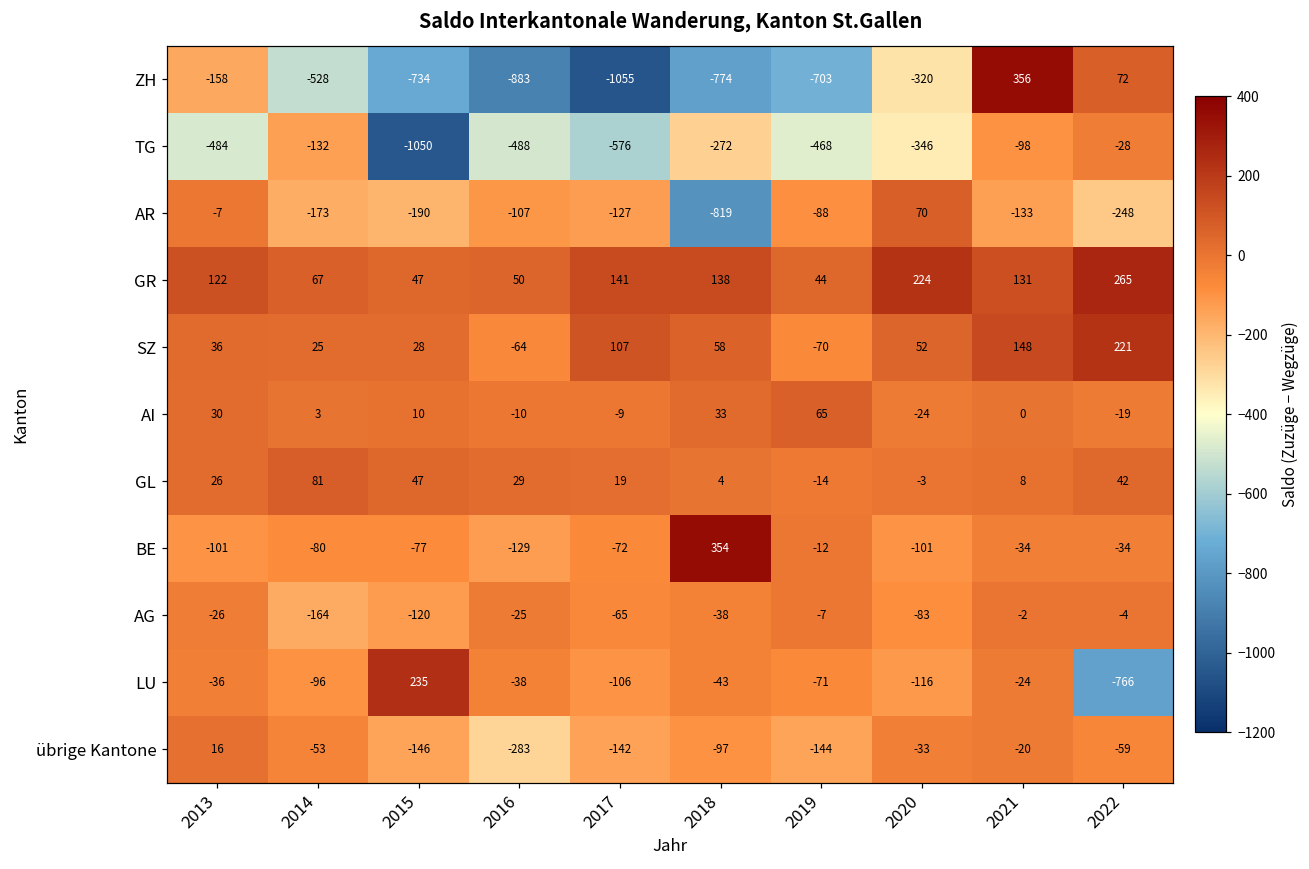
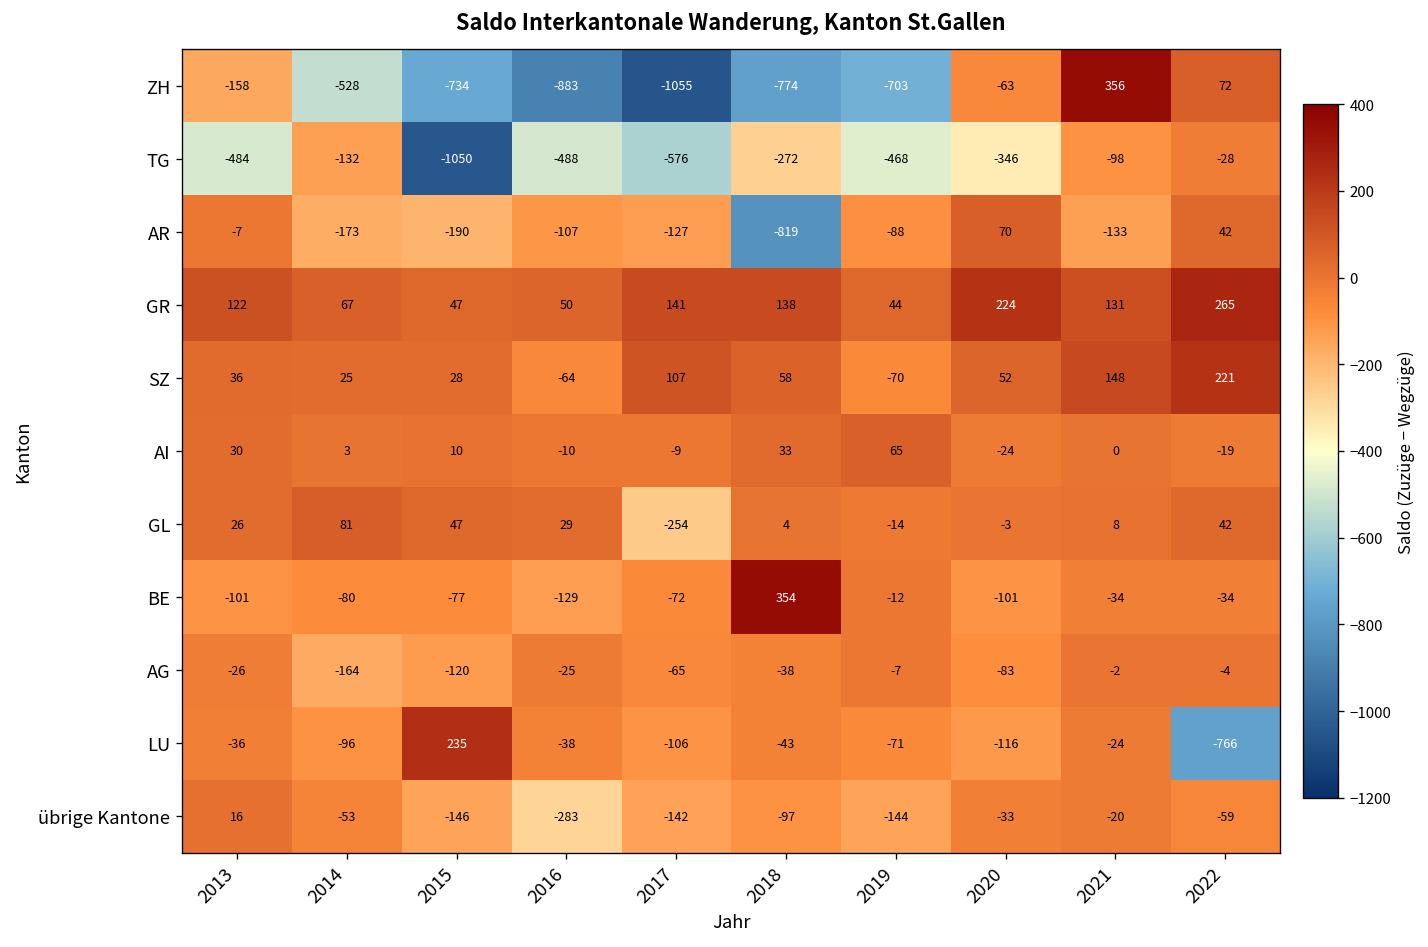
  {
    "ZH": {
      "2013": -158,
      "2014": -528,
      "2015": -734,
      "2016": -883,
      "2017": -1055,
      "2018": -774,
      "2019": -703,
-     "2020": -320,
+     "2020": -63,
      "2021": 356,
      "2022": 72
    },
    "TG": {
      "2013": -484,
      "2014": -132,
      "2015": -1050,
      "2016": -488,
      "2017": -576,
      "2018": -272,
      "2019": -468,
      "2020": -346,
      "2021": -98,
      "2022": -28
    },
    "AR": {
      "2013": -7,
      "2014": -173,
      "2015": -190,
      "2016": -107,
      "2017": -127,
      "2018": -819,
      "2019": -88,
      "2020": 70,
      "2021": -133,
-     "2022": -248
+     "2022": 42
    },
    "GR": {
      "2013": 122,
      "2014": 67,
      "2015": 47,
      "2016": 50,
      "2017": 141,
      "2018": 138,
      "2019": 44,
      "2020": 224,
      "2021": 131,
      "2022": 265
    },
    "SZ": {
      "2013": 36,
      "2014": 25,
      "2015": 28,
      "2016": -64,
      "2017": 107,
      "2018": 58,
      "2019": -70,
      "2020": 52,
      "2021": 148,
      "2022": 221
    },
    "AI": {
      "2013": 30,
      "2014": 3,
      "2015": 10,
      "2016": -10,
      "2017": -9,
      "2018": 33,
      "2019": 65,
      "2020": -24,
      "2021": 0,
      "2022": -19
    },
    "GL": {
      "2013": 26,
      "2014": 81,
      "2015": 47,
      "2016": 29,
-     "2017": 19,
+     "2017": -254,
      "2018": 4,
      "2019": -14,
      "2020": -3,
      "2021": 8,
      "2022": 42
    },
    "BE": {
      "2013": -101,
      "2014": -80,
      "2015": -77,
      "2016": -129,
      "2017": -72,
      "2018": 354,
      "2019": -12,
      "2020": -101,
      "2021": -34,
      "2022": -34
    },
    "AG": {
      "2013": -26,
      "2014": -164,
      "2015": -120,
      "2016": -25,
      "2017": -65,
      "2018": -38,
      "2019": -7,
      "2020": -83,
      "2021": -2,
      "2022": -4
    },
    "LU": {
      "2013": -36,
      "2014": -96,
      "2015": 235,
      "2016": -38,
      "2017": -106,
      "2018": -43,
      "2019": -71,
      "2020": -116,
      "2021": -24,
      "2022": -766
    },
    "übrige Kantone": {
      "2013": 16,
      "2014": -53,
      "2015": -146,
      "2016": -283,
      "2017": -142,
      "2018": -97,
      "2019": -144,
      "2020": -33,
      "2021": -20,
      "2022": -59
    }
  }
